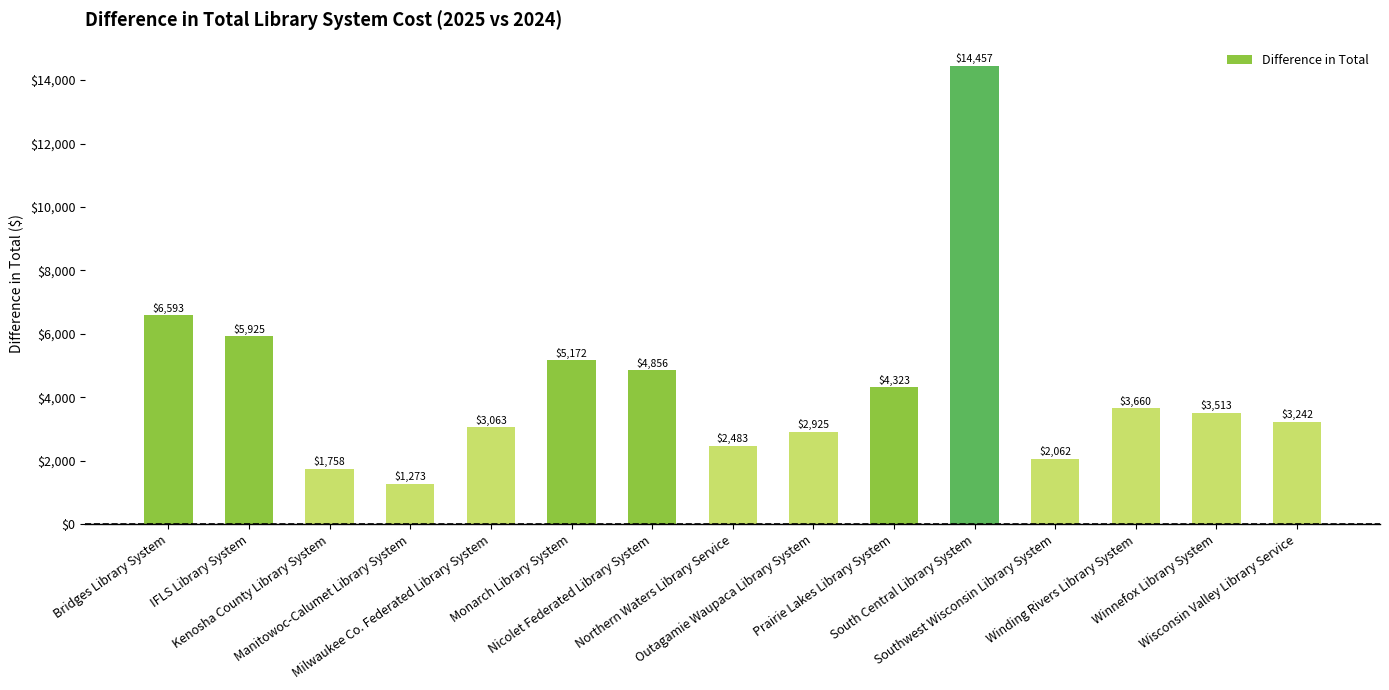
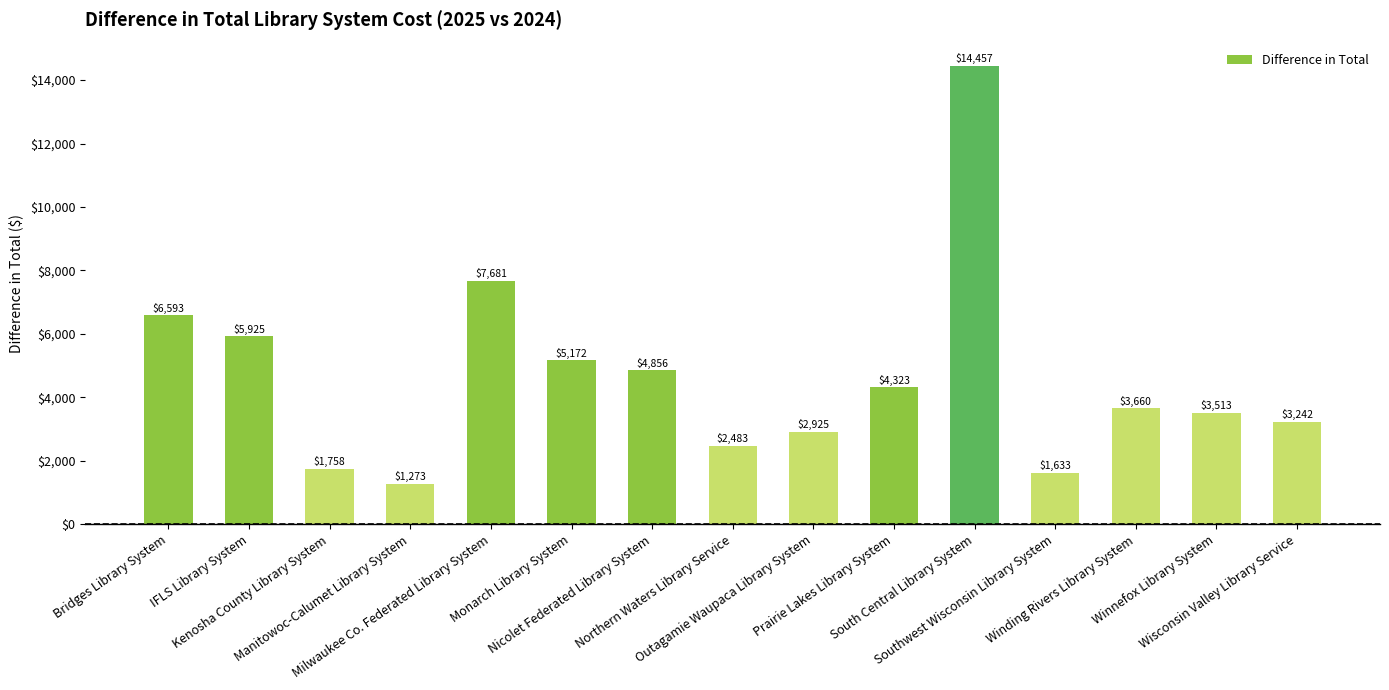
  {
    "Bridges Library System": "$6,593",
    "IFLS Library System": "$5,925",
    "Kenosha County Library System": "$1,758",
    "Manitowoc-Calumet Library System": "$1,273",
-   "Milwaukee Co. Federated Library System": "$3,063",
+   "Milwaukee Co. Federated Library System": "$7,681",
    "Monarch Library System": "$5,172",
    "Nicolet Federated Library System": "$4,856",
    "Northern Waters Library Service": "$2,483",
    "Outagamie Waupaca Library System": "$2,925",
    "Prairie Lakes Library System": "$4,323",
    "South Central Library System": "$14,457",
-   "Southwest Wisconsin Library System": "$2,062",
+   "Southwest Wisconsin Library System": "$1,633",
    "Winding Rivers Library System": "$3,660",
    "Winnefox Library System": "$3,513",
    "Wisconsin Valley Library Service": "$3,242"
  }
